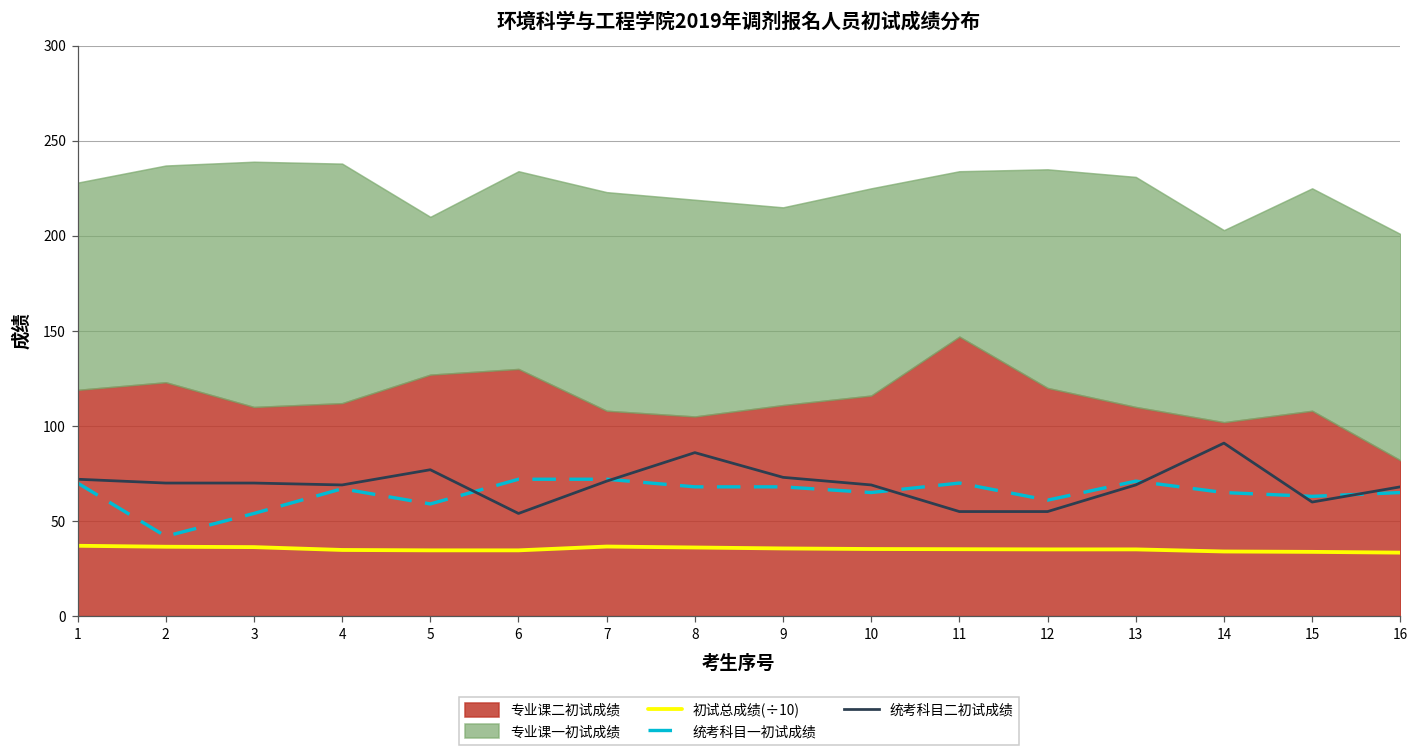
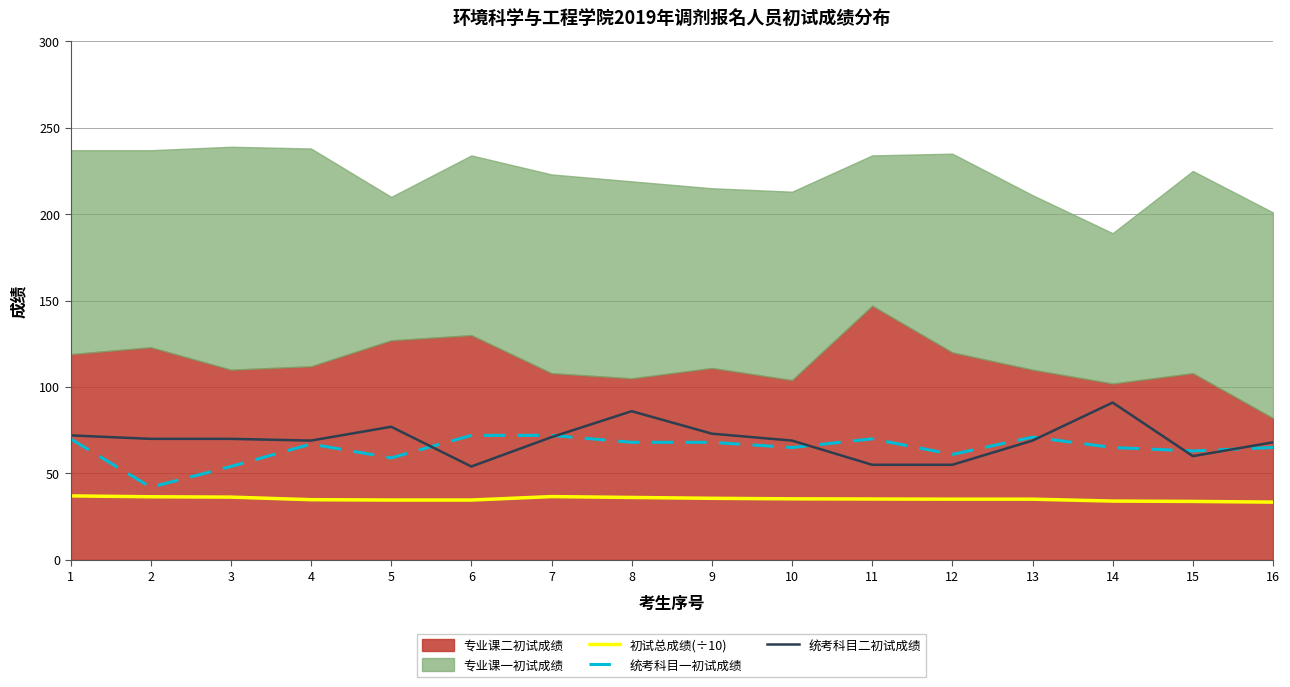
  {
    "初试总成绩(÷10)": {
      "1": 37,
      "2": 37,
      "3": 36,
      "4": 35,
      "5": 35,
      "6": 35,
      "7": 37,
      "8": 36,
      "9": 36,
      "10": 35,
      "11": 35,
      "12": 35,
      "13": 35,
      "14": 34,
      "15": 34,
      "16": 33
    },
    "专业课二初试成绩": {
      "1": 119,
      "2": 123,
      "3": 110,
      "4": 112,
      "5": 127,
      "6": 130,
      "7": 108,
      "8": 105,
      "9": 111,
-     "10": 116,
+     "10": 104,
      "11": 147,
      "12": 120,
      "13": 110,
      "14": 102,
      "15": 108,
      "16": 82
    },
    "专业课一初试成绩": {
-     "1": 109,
+     "1": 118,
      "2": 114,
      "3": 129,
      "4": 126,
      "5": 83,
      "6": 104,
      "7": 115,
      "8": 114,
      "9": 104,
      "10": 109,
      "11": 87,
      "12": 115,
-     "13": 121,
-     "14": 101,
+     "13": 101,
+     "14": 87,
      "15": 117,
      "16": 119
    },
    "统考科目一初试成绩": {
      "1": 70,
      "2": 42,
      "3": 54,
      "4": 67,
      "5": 59,
      "6": 72,
      "8": 68,
      "9": 68,
      "10": 65,
      "11": 70,
      "12": 61,
      "13": 71,
      "14": 65,
      "15": 63,
      "16": 65
    },
    "统考科目二初试成绩": {
      "1": 72,
      "2": 70,
      "3": 70,
      "4": 69,
      "5": 77,
      "6": 54,
      "8": 86,
      "9": 73,
      "10": 69,
      "11": 55,
      "12": 55,
      "13": 69,
      "14": 91,
      "15": 60,
      "16": 68
    }
  }
